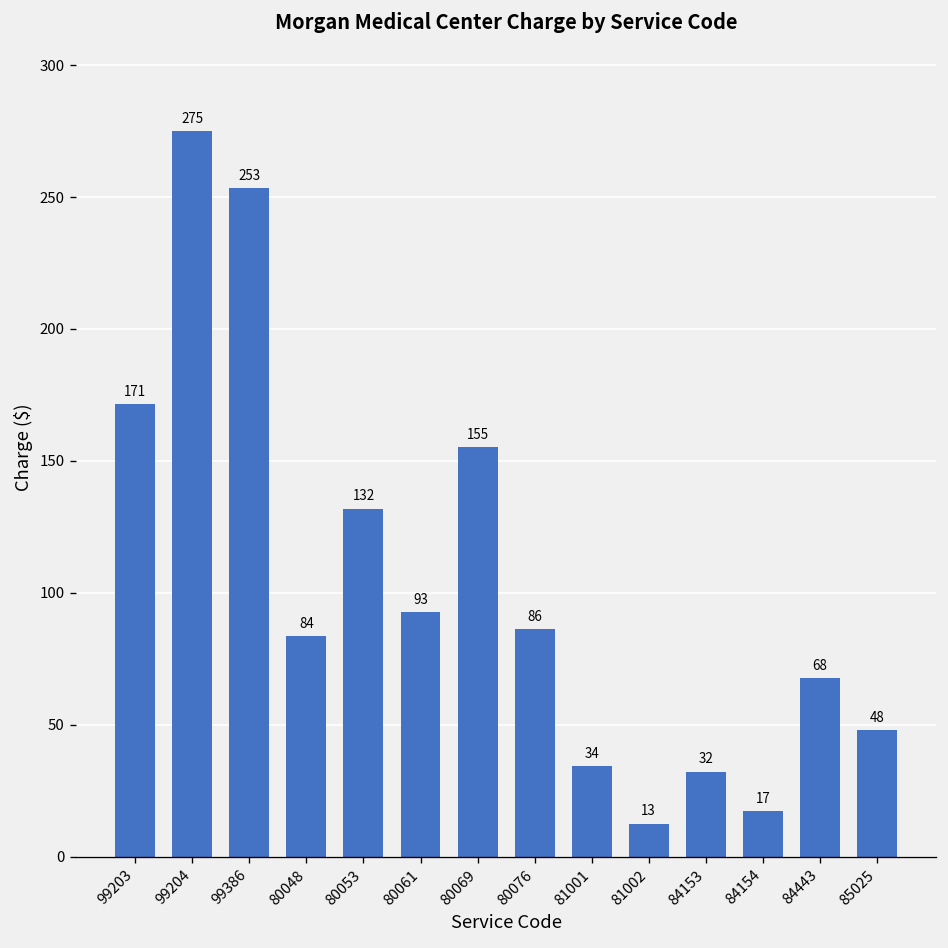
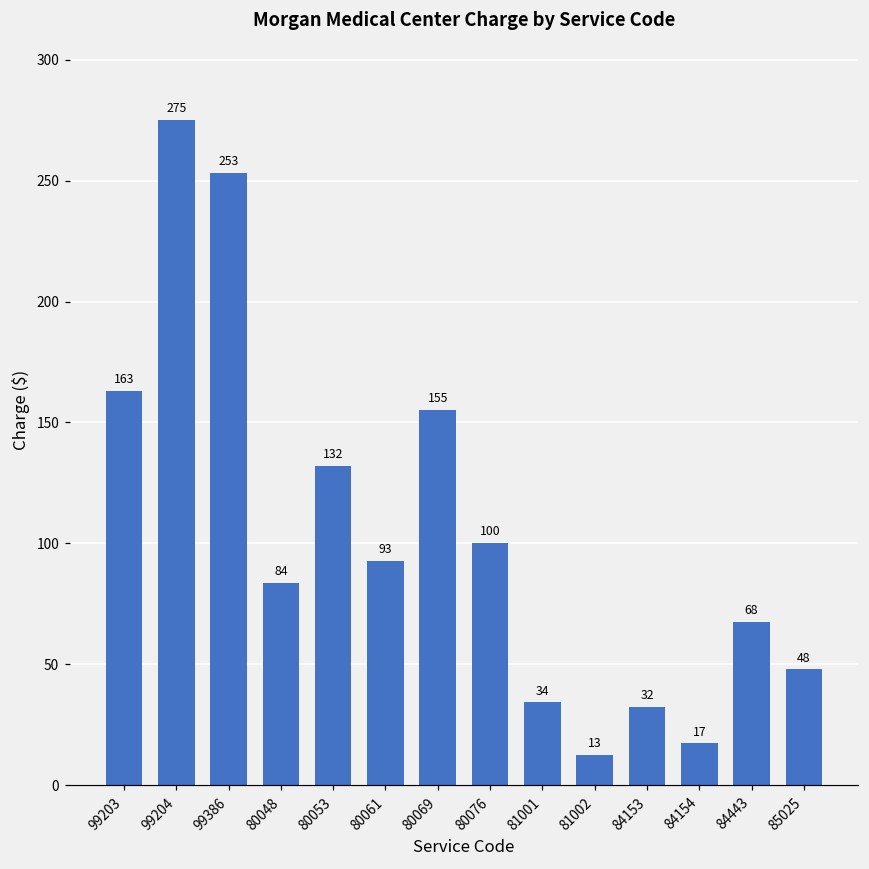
  {
-   "99203": 171,
+   "99203": 163,
    "99204": 275,
    "99386": 253,
    "80048": 84,
    "80053": 132,
    "80061": 93,
    "80069": 155,
-   "80076": 86,
+   "80076": 100,
    "81001": 34,
    "81002": 13,
    "84153": 32,
    "84154": 17,
    "84443": 68,
    "85025": 48
  }
